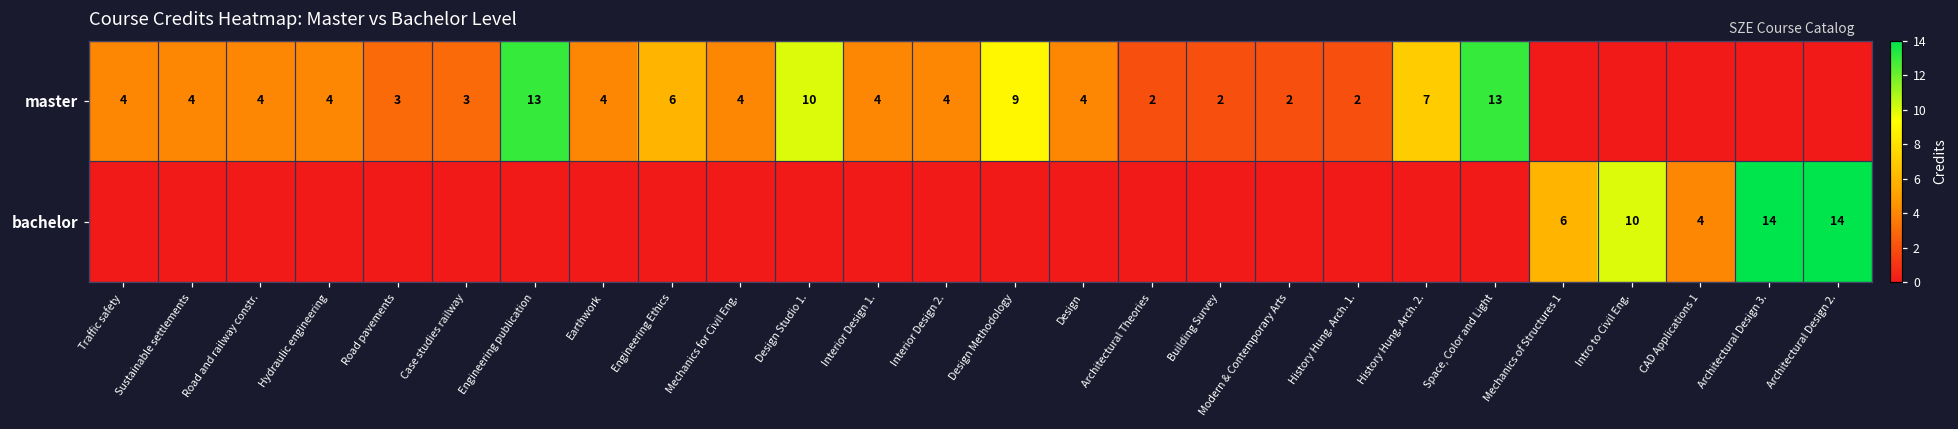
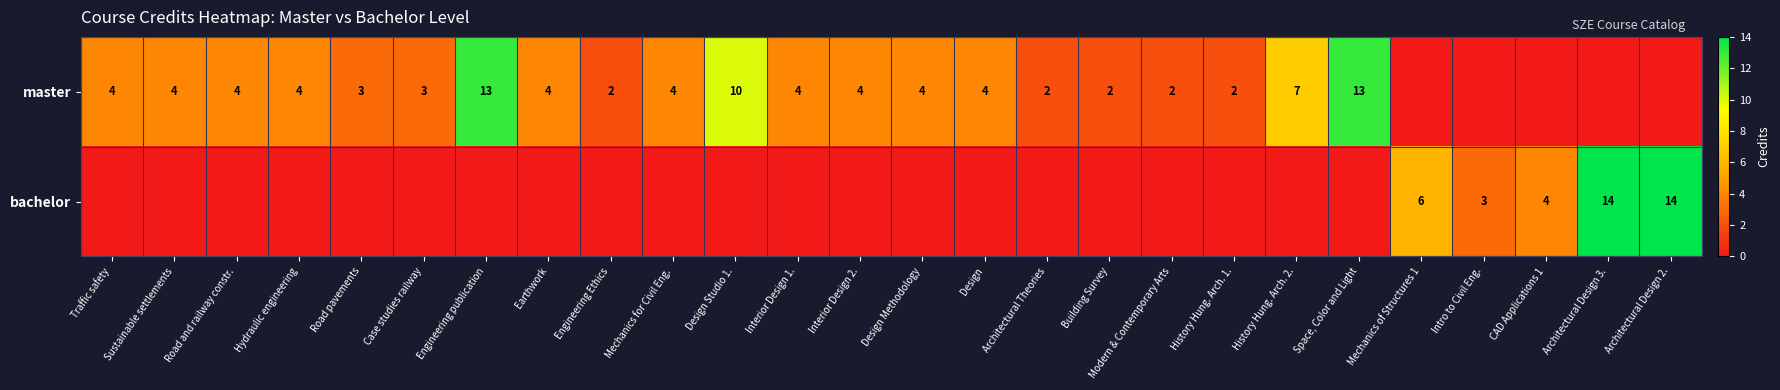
  {
    "master": {
      "Traffic safety": 4,
      "Sustainable settlements": 4,
      "Road and railway constr.": 4,
      "Hydraulic engineering": 4,
      "Road pavements": 3,
      "Case studies railway": 3,
      "Engineering publication": 13,
      "Earthwork": 4,
-     "Engineering Ethics": 6,
+     "Engineering Ethics": 2,
      "Mechanics for Civil Eng.": 4,
      "Design Studio 1.": 10,
      "Interior Design 1.": 4,
      "Interior Design 2.": 4,
-     "Design Methodology": 9,
+     "Design Methodology": 4,
      "Design": 4,
      "Architectural Theories": 2,
      "Building Survey": 2,
      "Modern & Contemporary Arts": 2,
      "History Hung. Arch. 1.": 2,
      "History Hung. Arch. 2.": 7,
      "Space, Color and Light": 13
    },
    "bachelor": {
      "Mechanics of Structures 1": 6,
-     "Intro to Civil Eng.": 10,
+     "Intro to Civil Eng.": 3,
      "CAD Applications 1": 4,
      "Architectural Design 3.": 14,
      "Architectural Design 2.": 14
    }
  }
